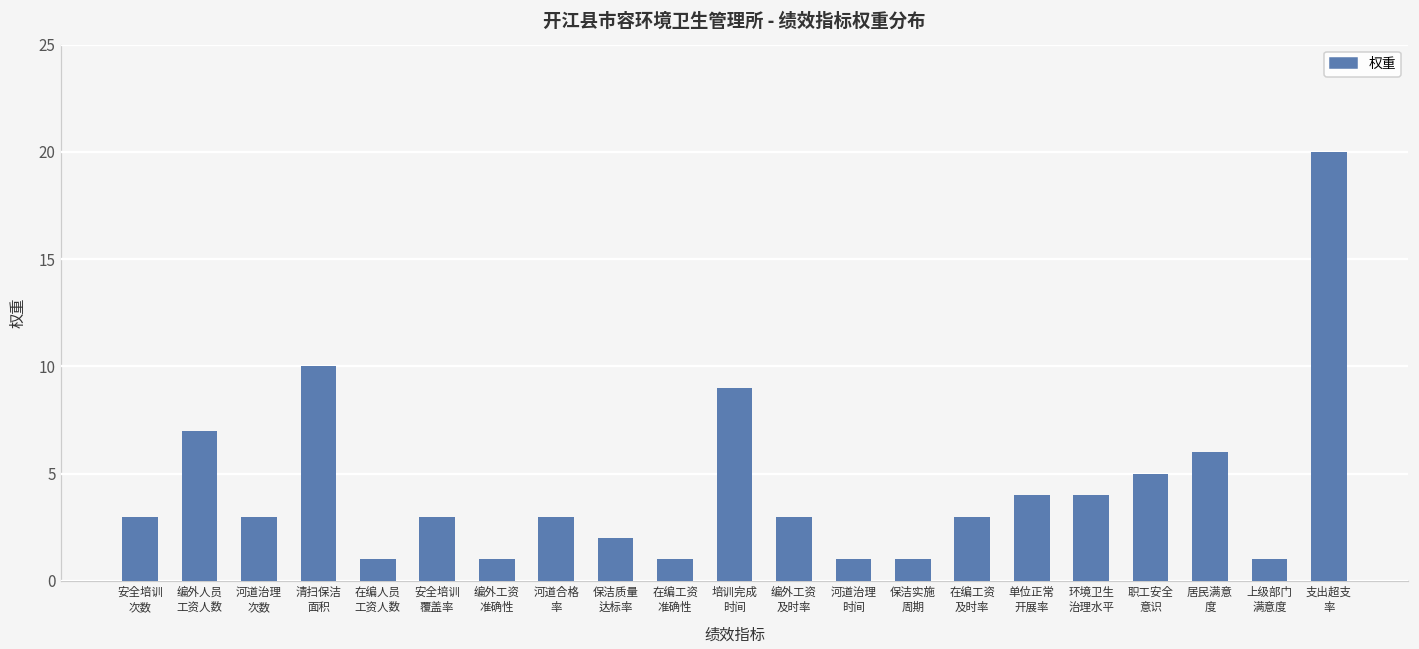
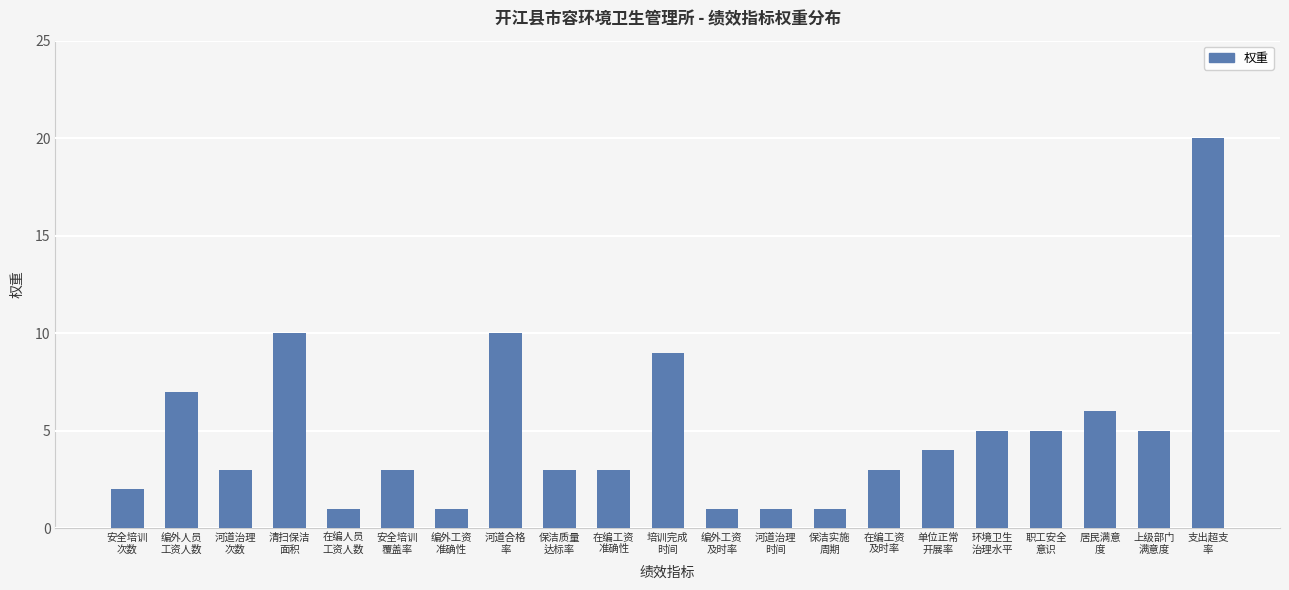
  {
-   "安全培训 次数": 3,
+   "安全培训 次数": 2,
    "编外人员 工资人数": 7,
    "河道治理 次数": 3,
    "清扫保洁 面积": 10,
    "在编人员 工资人数": 1,
    "安全培训 覆盖率": 3,
    "编外工资 准确性": 1,
-   "河道合格 率": 3,
-   "保洁质量 达标率": 2,
-   "在编工资 准确性": 1,
+   "河道合格 率": 10,
+   "保洁质量 达标率": 3,
+   "在编工资 准确性": 3,
    "培训完成 时间": 9,
-   "编外工资 及时率": 3,
+   "编外工资 及时率": 1,
    "河道治理 时间": 1,
    "保洁实施 周期": 1,
    "在编工资 及时率": 3,
    "单位正常 开展率": 4,
-   "环境卫生 治理水平": 4,
+   "环境卫生 治理水平": 5,
    "职工安全 意识": 5,
    "居民满意 度": 6,
-   "上级部门 满意度": 1,
+   "上级部门 满意度": 5,
    "支出超支 率": 20
  }
